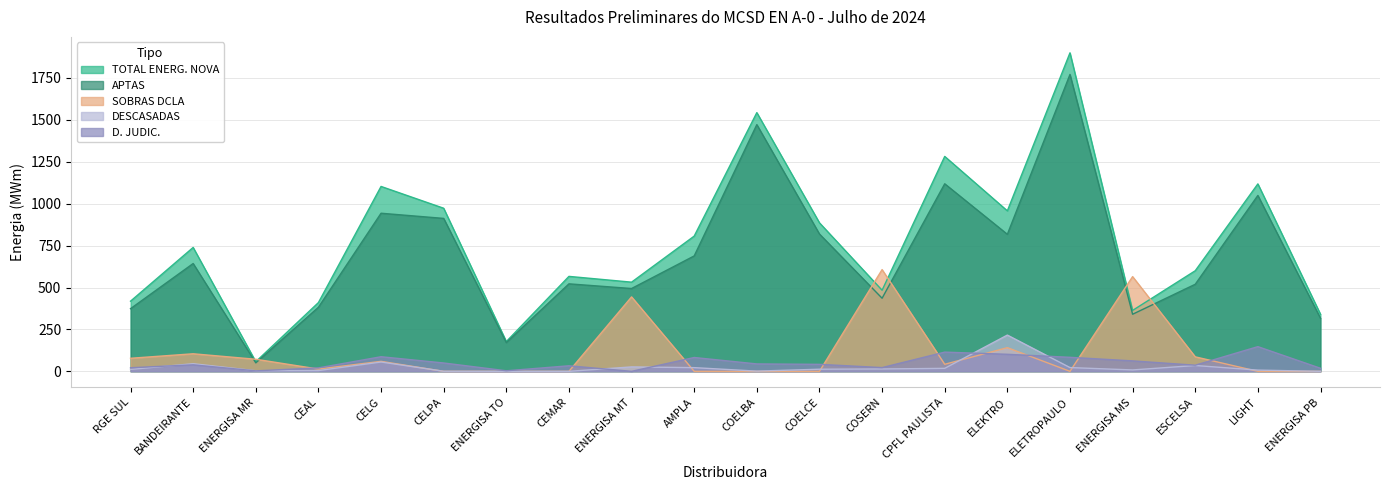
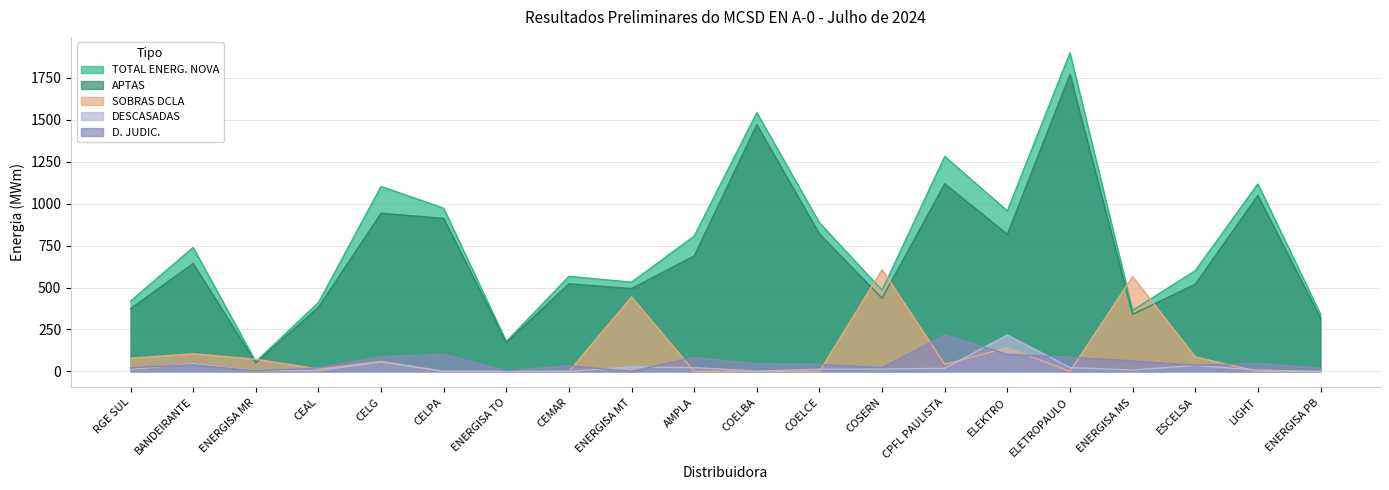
  {
    "SOBRAS DCLA": {
      "RGE SUL": 80,
      "BANDEIRANTE": 100,
      "ENERGISA MT": 440,
      "AMPLA": 0,
      "COSERN": 610,
      "CPFL PAULISTA": 40,
      "ELEKTRO": 140,
      "ELETROPAULO": 0,
      "ENERGISA MS": 560,
      "ESCELSA": 90
    },
    "DESCASADAS": {
      "ENERGISA MT": 30,
      "AMPLA": 20,
      "CPFL PAULISTA": 20,
      "ELEKTRO": 220,
      "ELETROPAULO": 20,
      "ENERGISA MS": 10
    },
    "D. JUDIC.": {
      "CELG": 90,
-     "CELPA": 50,
+     "CELPA": 100,
      "CEMAR": 30,
      "ENERGISA MT": 0,
      "AMPLA": 80,
      "COELBA": 40,
      "COELCE": 40,
-     "CPFL PAULISTA": 110,
+     "CPFL PAULISTA": 220,
      "ELEKTRO": 100,
      "ELETROPAULO": 80,
      "ENERGISA MS": 60,
-     "LIGHT": 150,
+     "LIGHT": 50,
      "ENERGISA PB": 20
    }
  }
